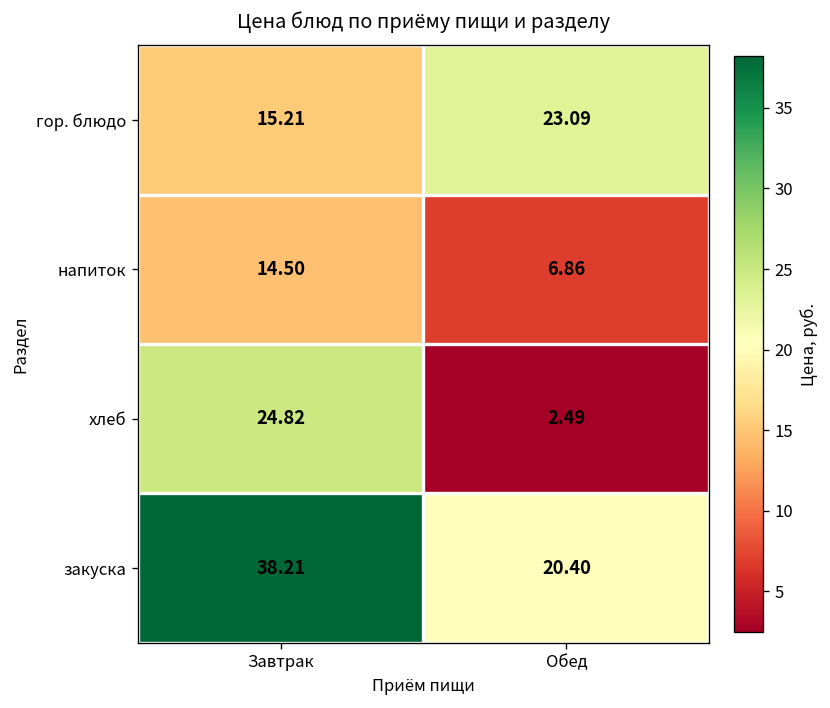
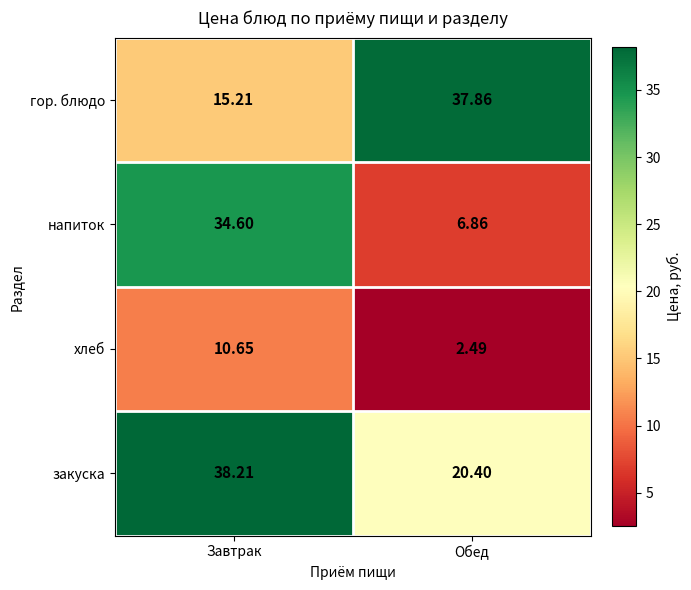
  {
    "гор. блюдо": {
      "Завтрак": 15.21,
-     "Обед": 23.09
+     "Обед": 37.86
    },
    "напиток": {
-     "Завтрак": 14.50,
+     "Завтрак": 34.60,
      "Обед": 6.86
    },
    "хлеб": {
-     "Завтрак": 24.82,
+     "Завтрак": 10.65,
      "Обед": 2.49
    },
    "закуска": {
      "Завтрак": 38.21,
      "Обед": 20.40
    }
  }
